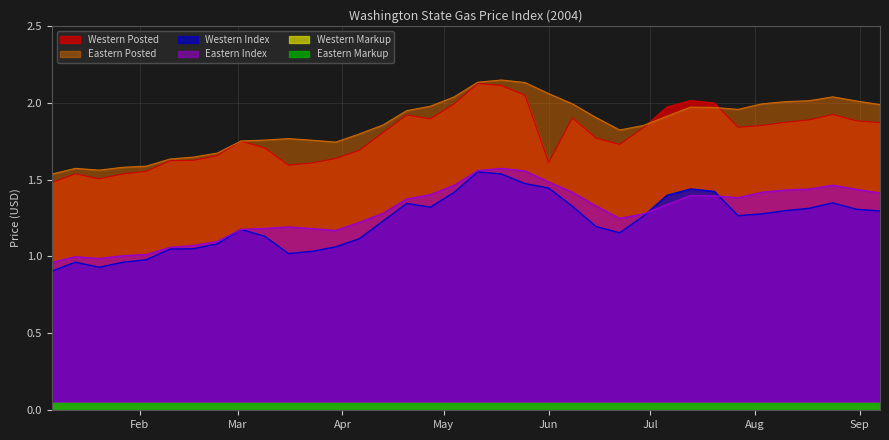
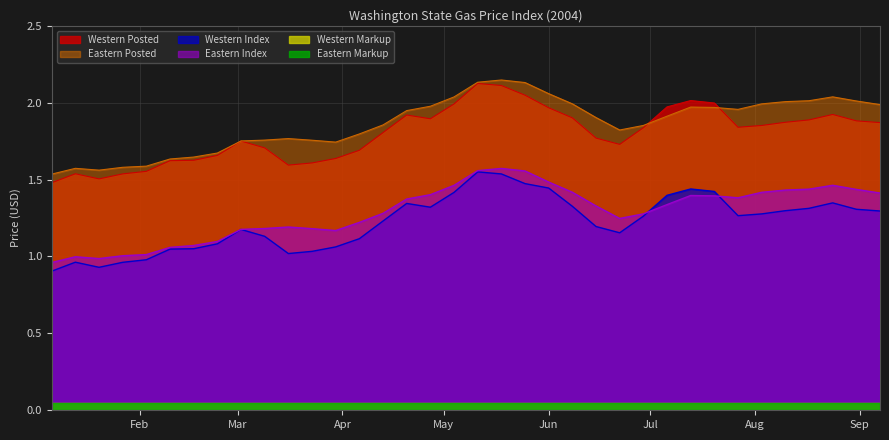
  {
    "Western Posted": {
-     "Jun": 1.61
+     "Jun": 1.97
    },
    "Eastern Posted": {
      "Jun": 2.06
    },
    "Western Index": {
      "Jun": 1.45
    },
    "Eastern Index": {
      "Jun": 1.48
    },
    "Eastern Markup": {
      "Jun": 0.05
    }
  }
